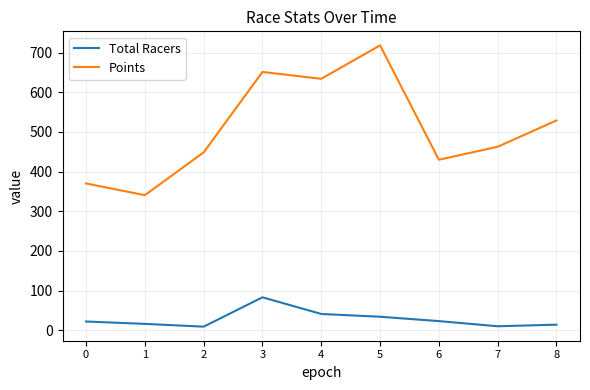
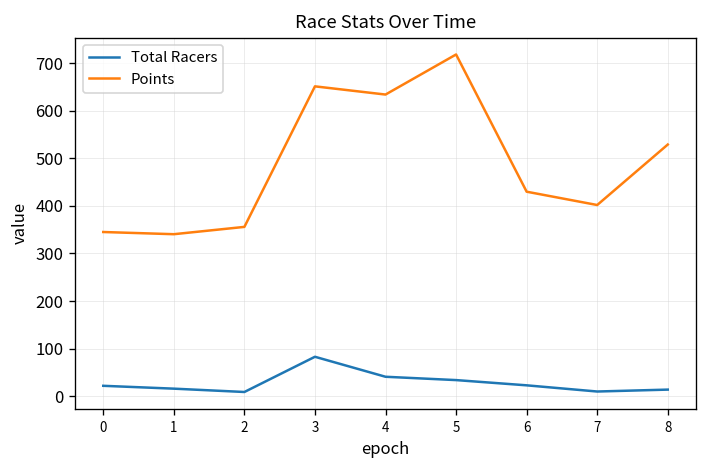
  {
    "Total Racers": {
      "0": 20,
      "1": 20,
      "2": 10,
      "3": 80,
      "4": 40,
      "5": 30,
      "6": 20,
      "7": 10,
      "8": 10
    },
    "Points": {
-     "0": 370,
+     "0": 350,
      "1": 340,
-     "2": 450,
+     "2": 360,
      "3": 650,
      "4": 630,
      "5": 720,
      "6": 430,
-     "7": 460,
+     "7": 400,
      "8": 530
    }
  }
